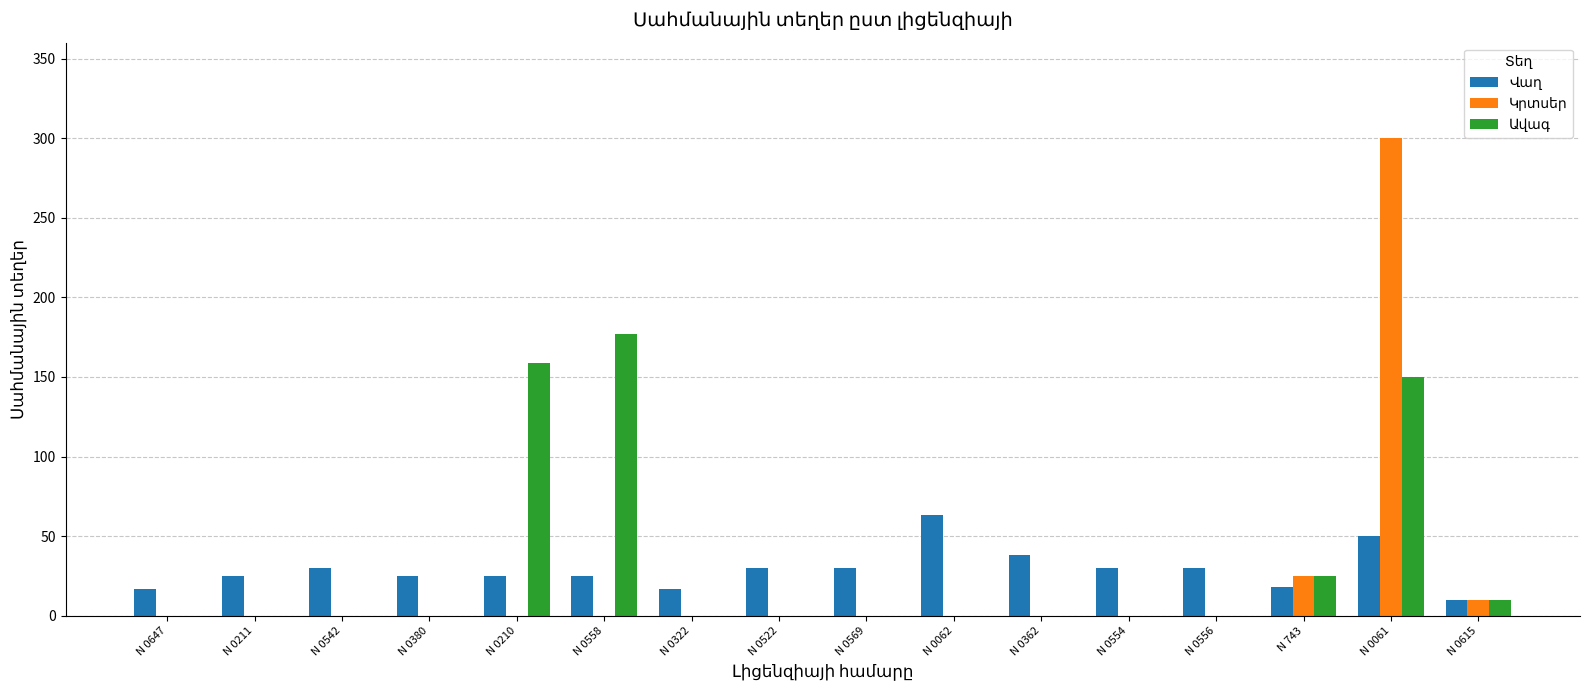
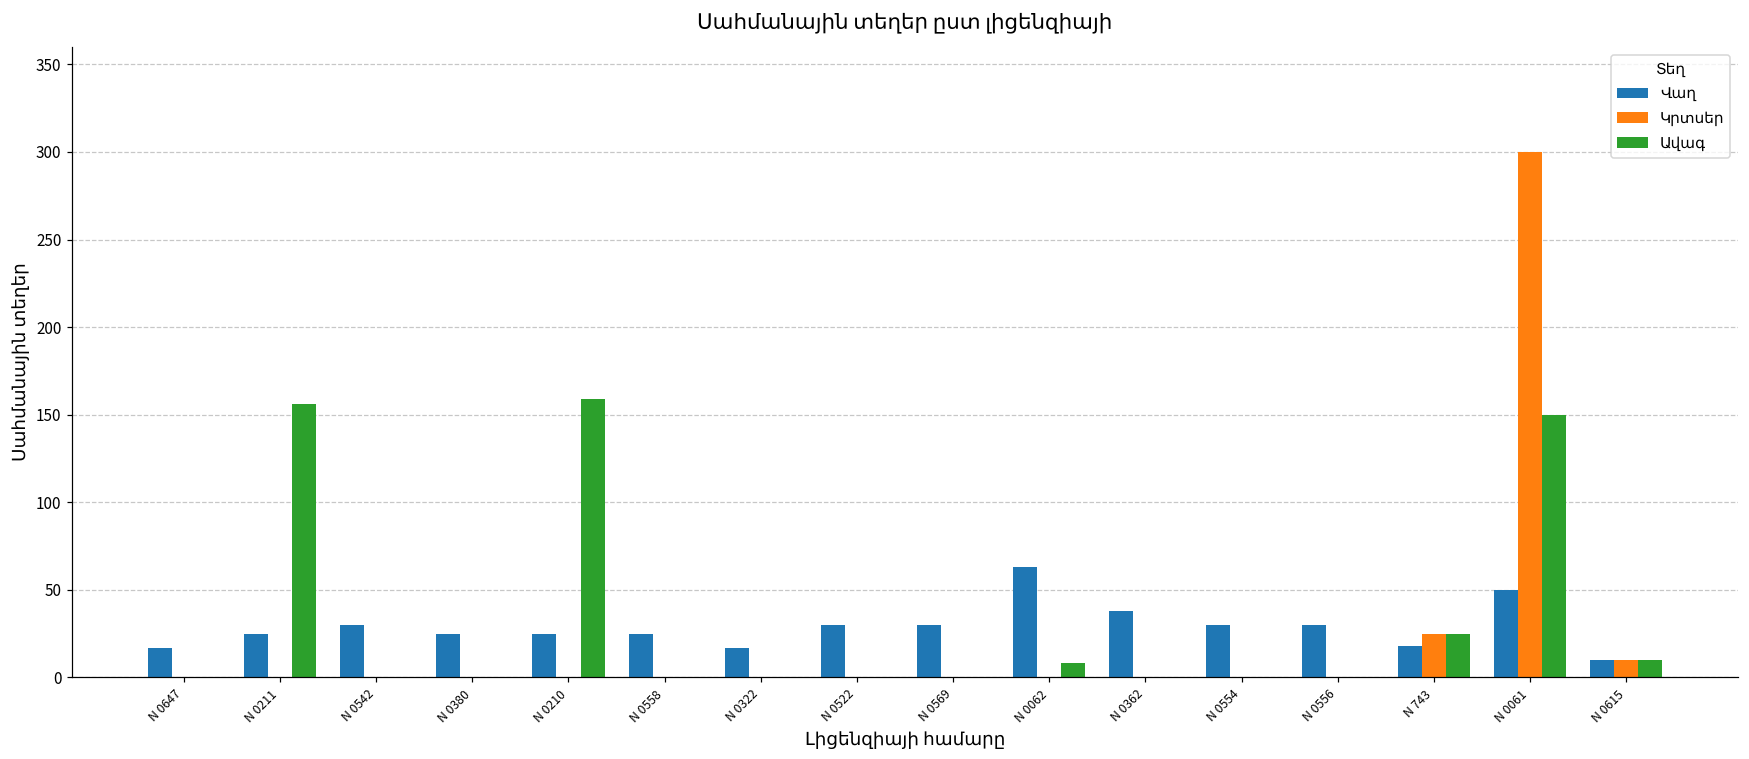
  {
    "Վաղ": {
      "N 0647": 17,
      "N 0211": 25,
      "N 0542": 30,
      "N 0380": 25,
      "N 0210": 25,
      "N 0558": 25,
      "N 0322": 17,
      "N 0522": 30,
      "N 0569": 30,
      "N 0062": 63,
      "N 0362": 38,
      "N 0554": 30,
      "N 0556": 30,
      "N 743": 18,
      "N 0061": 50,
      "N 0615": 10
    },
    "Կրտսեր": {
      "N 0647": 0,
      "N 0211": 0,
      "N 0542": 0,
      "N 0380": 0,
      "N 0210": 0,
      "N 0558": 0,
      "N 0322": 0,
      "N 0522": 0,
      "N 0569": 0,
      "N 0062": 0,
      "N 0362": 0,
      "N 0554": 0,
      "N 0556": 0,
      "N 743": 25,
      "N 0061": 300,
      "N 0615": 10
    },
    "Ավագ": {
      "N 0647": 0,
-     "N 0211": 0,
+     "N 0211": 156,
      "N 0542": 0,
      "N 0380": 0,
      "N 0210": 159,
-     "N 0558": 177,
+     "N 0558": 0,
      "N 0322": 0,
      "N 0522": 0,
      "N 0569": 0,
-     "N 0062": 0,
+     "N 0062": 8,
      "N 0362": 0,
      "N 0554": 0,
      "N 0556": 0,
      "N 743": 25,
      "N 0061": 150,
      "N 0615": 10
    }
  }
